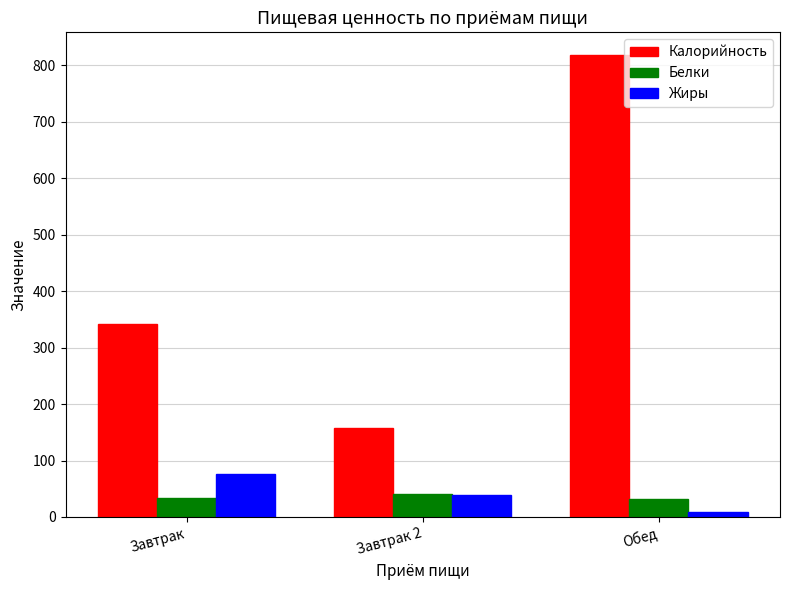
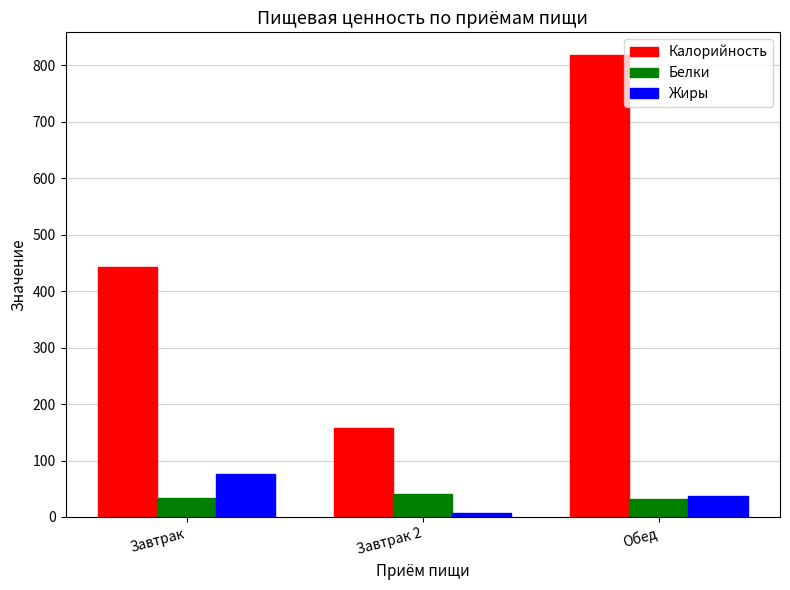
  {
    "Калорийность": {
-     "Завтрак": 340,
+     "Завтрак": 440,
      "Завтрак 2": 160,
      "Обед": 820
    },
    "Белки": {
      "Завтрак": 30,
      "Завтрак 2": 40,
      "Обед": 30
    },
    "Жиры": {
      "Завтрак": 80,
-     "Завтрак 2": 40,
-     "Обед": 10
+     "Завтрак 2": 10,
+     "Обед": 40
    }
  }
